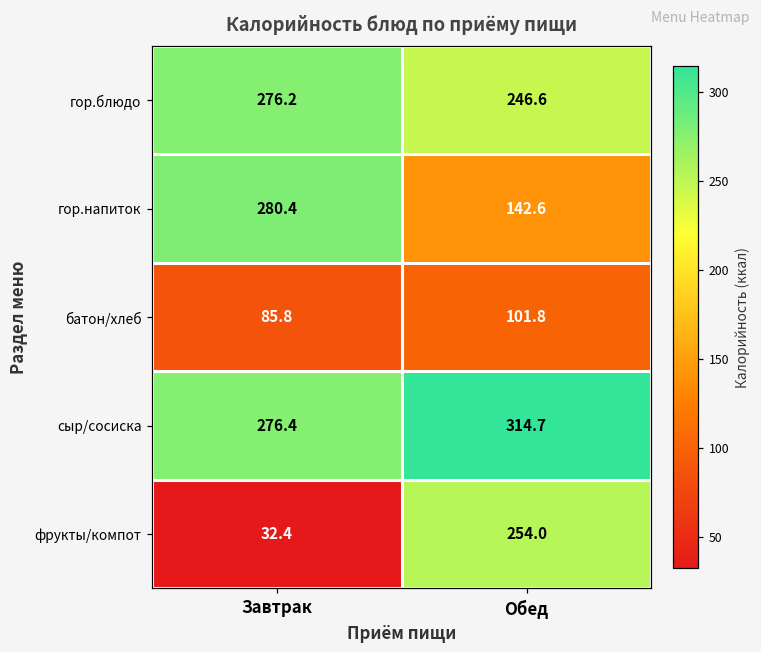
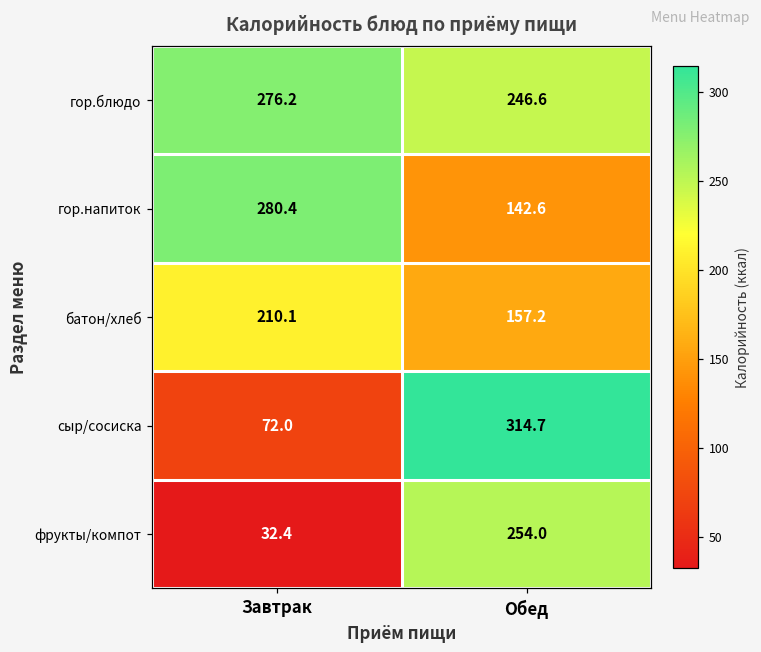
  {
    "гор.блюдо": {
      "Завтрак": 276.2,
      "Обед": 246.6
    },
    "гор.напиток": {
      "Завтрак": 280.4,
      "Обед": 142.6
    },
    "батон/хлеб": {
-     "Завтрак": 85.8,
-     "Обед": 101.8
+     "Завтрак": 210.1,
+     "Обед": 157.2
    },
    "сыр/сосиска": {
-     "Завтрак": 276.4,
+     "Завтрак": 72.0,
      "Обед": 314.7
    },
    "фрукты/компот": {
      "Завтрак": 32.4,
      "Обед": 254.0
    }
  }
